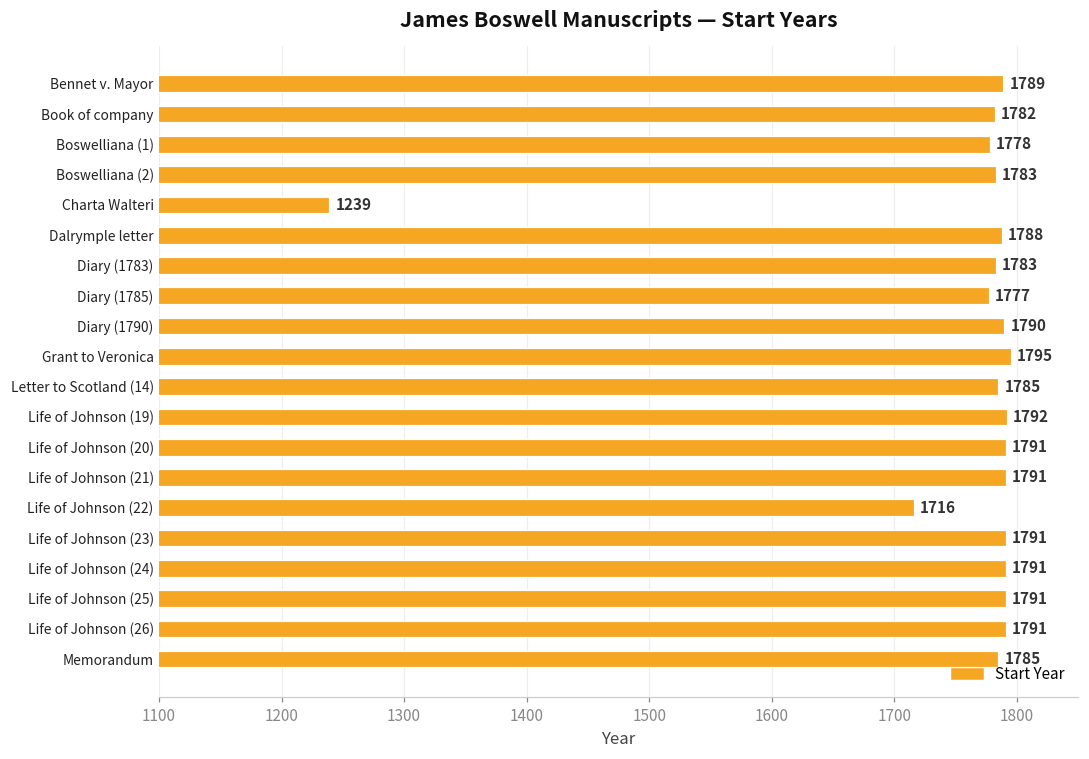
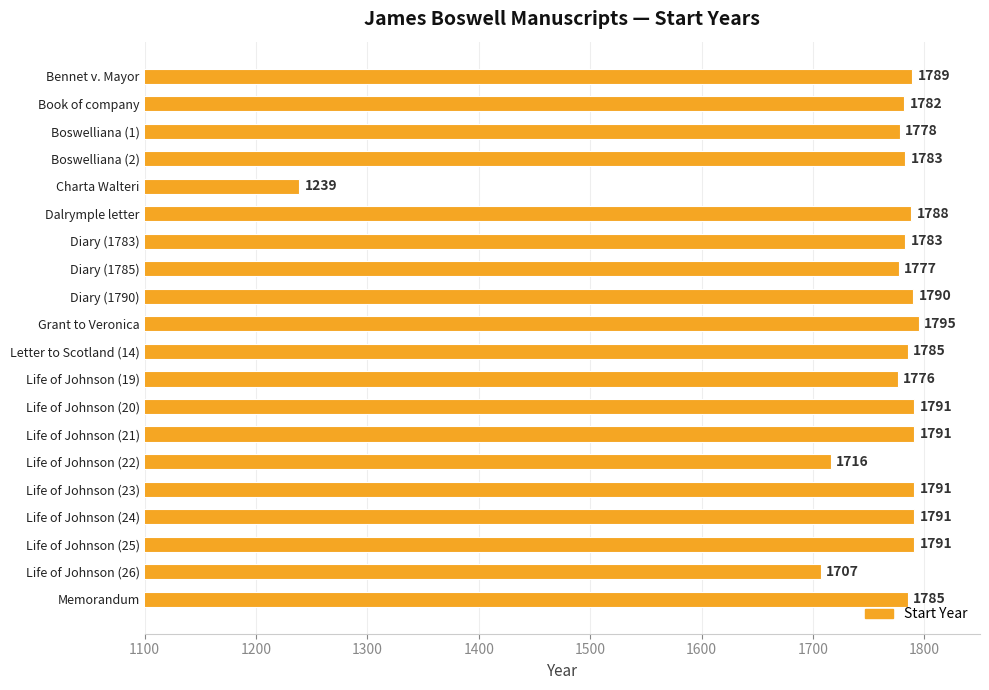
  {
    "Bennet v. Mayor": 1789,
    "Book of company": 1782,
    "Boswelliana (1)": 1778,
    "Boswelliana (2)": 1783,
    "Charta Walteri": 1239,
    "Dalrymple letter": 1788,
    "Diary (1783)": 1783,
    "Diary (1785)": 1777,
    "Diary (1790)": 1790,
    "Grant to Veronica": 1795,
    "Letter to Scotland (14)": 1785,
-   "Life of Johnson (19)": 1792,
+   "Life of Johnson (19)": 1776,
    "Life of Johnson (20)": 1791,
    "Life of Johnson (21)": 1791,
    "Life of Johnson (22)": 1716,
    "Life of Johnson (23)": 1791,
    "Life of Johnson (24)": 1791,
    "Life of Johnson (25)": 1791,
-   "Life of Johnson (26)": 1791,
+   "Life of Johnson (26)": 1707,
    "Memorandum": 1785
  }
